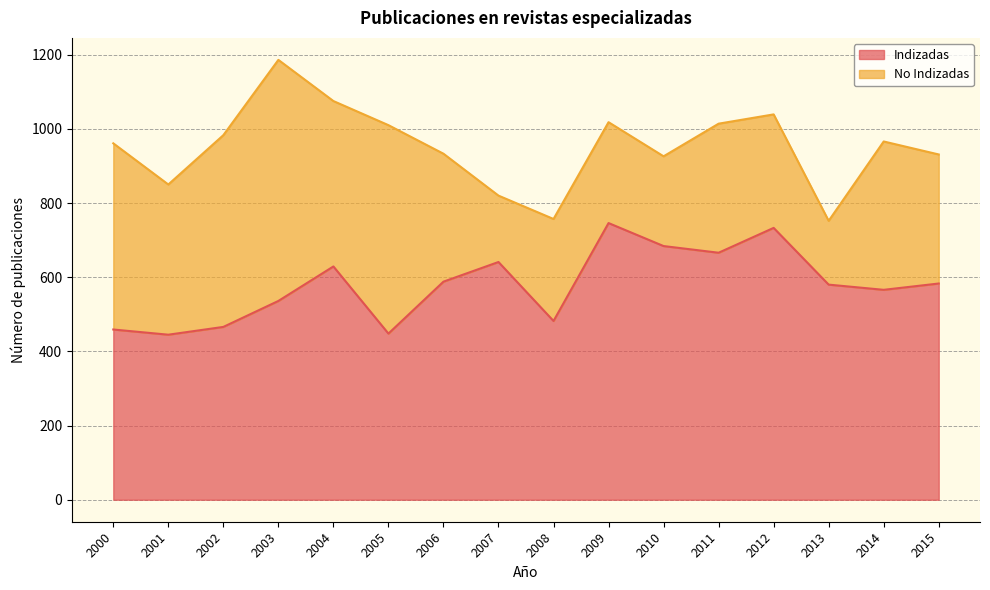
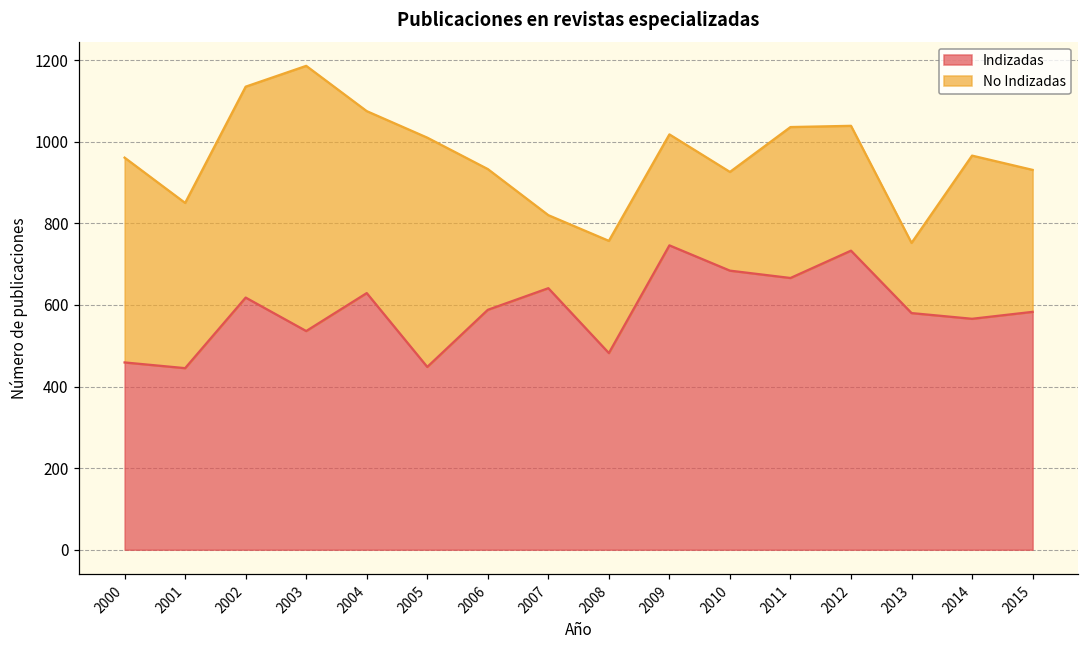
  {
    "Indizadas": {
      "2000": 460,
      "2001": 450,
-     "2002": 470,
+     "2002": 620,
      "2003": 540,
      "2004": 630,
      "2005": 450,
      "2006": 590,
      "2007": 640,
      "2008": 480,
      "2009": 750,
      "2010": 680,
      "2011": 670,
      "2012": 730,
      "2013": 580,
      "2014": 570,
      "2015": 580
    },
    "No Indizadas": {
      "2000": 500,
      "2001": 410,
      "2002": 520,
      "2003": 650,
      "2004": 450,
      "2005": 560,
      "2006": 350,
      "2007": 180,
      "2008": 280,
      "2009": 270,
      "2010": 240,
-     "2011": 350,
+     "2011": 370,
      "2012": 310,
      "2013": 170,
      "2014": 400,
      "2015": 350
    }
  }
